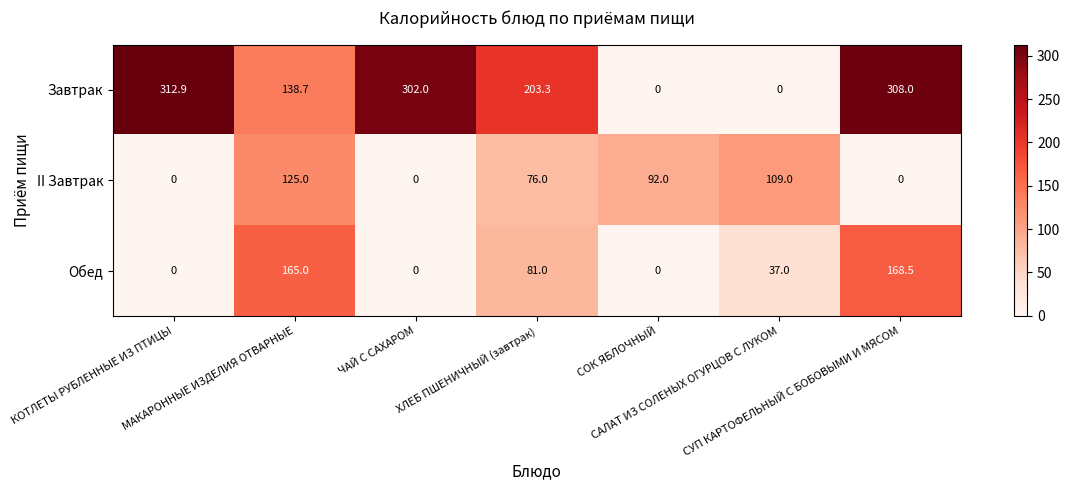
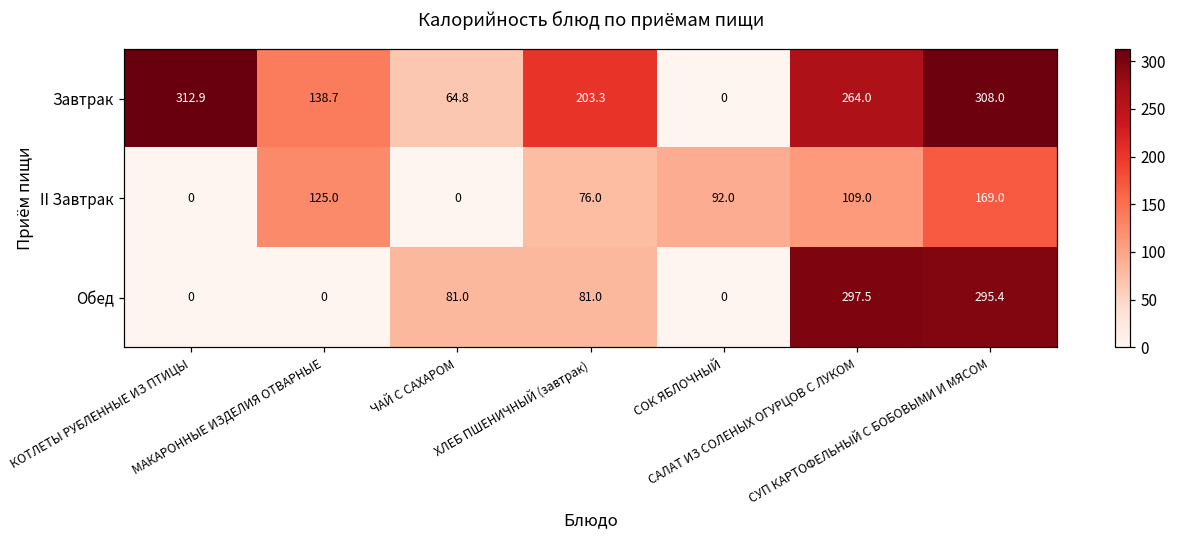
  {
    "Завтрак": {
      "КОТЛЕТЫ РУБЛЕННЫЕ ИЗ ПТИЦЫ": 312.9,
      "МАКАРОННЫЕ ИЗДЕЛИЯ ОТВАРНЫЕ": 138.7,
-     "ЧАЙ С САХАРОМ": 302.0,
+     "ЧАЙ С САХАРОМ": 64.8,
      "ХЛЕБ ПШЕНИЧНЫЙ (завтрак)": 203.3,
      "СОК ЯБЛОЧНЫЙ": 0,
-     "САЛАТ ИЗ СОЛЕНЫХ ОГУРЦОВ С ЛУКОМ": 0,
+     "САЛАТ ИЗ СОЛЕНЫХ ОГУРЦОВ С ЛУКОМ": 264.0,
      "СУП КАРТОФЕЛЬНЫЙ С БОБОВЫМИ И МЯСОМ": 308.0
    },
    "II Завтрак": {
      "КОТЛЕТЫ РУБЛЕННЫЕ ИЗ ПТИЦЫ": 0,
      "МАКАРОННЫЕ ИЗДЕЛИЯ ОТВАРНЫЕ": 125.0,
      "ЧАЙ С САХАРОМ": 0,
      "ХЛЕБ ПШЕНИЧНЫЙ (завтрак)": 76.0,
      "СОК ЯБЛОЧНЫЙ": 92.0,
      "САЛАТ ИЗ СОЛЕНЫХ ОГУРЦОВ С ЛУКОМ": 109.0,
-     "СУП КАРТОФЕЛЬНЫЙ С БОБОВЫМИ И МЯСОМ": 0
+     "СУП КАРТОФЕЛЬНЫЙ С БОБОВЫМИ И МЯСОМ": 169.0
    },
    "Обед": {
      "КОТЛЕТЫ РУБЛЕННЫЕ ИЗ ПТИЦЫ": 0,
-     "МАКАРОННЫЕ ИЗДЕЛИЯ ОТВАРНЫЕ": 165.0,
-     "ЧАЙ С САХАРОМ": 0,
+     "МАКАРОННЫЕ ИЗДЕЛИЯ ОТВАРНЫЕ": 0,
+     "ЧАЙ С САХАРОМ": 81.0,
      "ХЛЕБ ПШЕНИЧНЫЙ (завтрак)": 81.0,
      "СОК ЯБЛОЧНЫЙ": 0,
-     "САЛАТ ИЗ СОЛЕНЫХ ОГУРЦОВ С ЛУКОМ": 37.0,
-     "СУП КАРТОФЕЛЬНЫЙ С БОБОВЫМИ И МЯСОМ": 168.5
+     "САЛАТ ИЗ СОЛЕНЫХ ОГУРЦОВ С ЛУКОМ": 297.5,
+     "СУП КАРТОФЕЛЬНЫЙ С БОБОВЫМИ И МЯСОМ": 295.4
    }
  }
